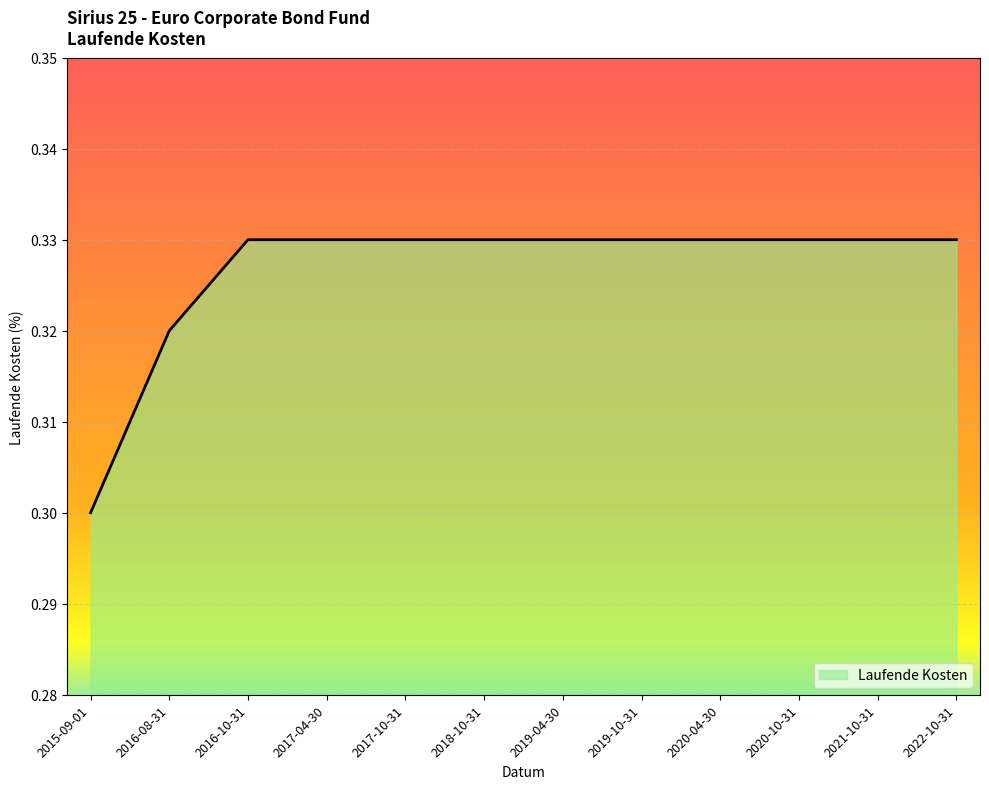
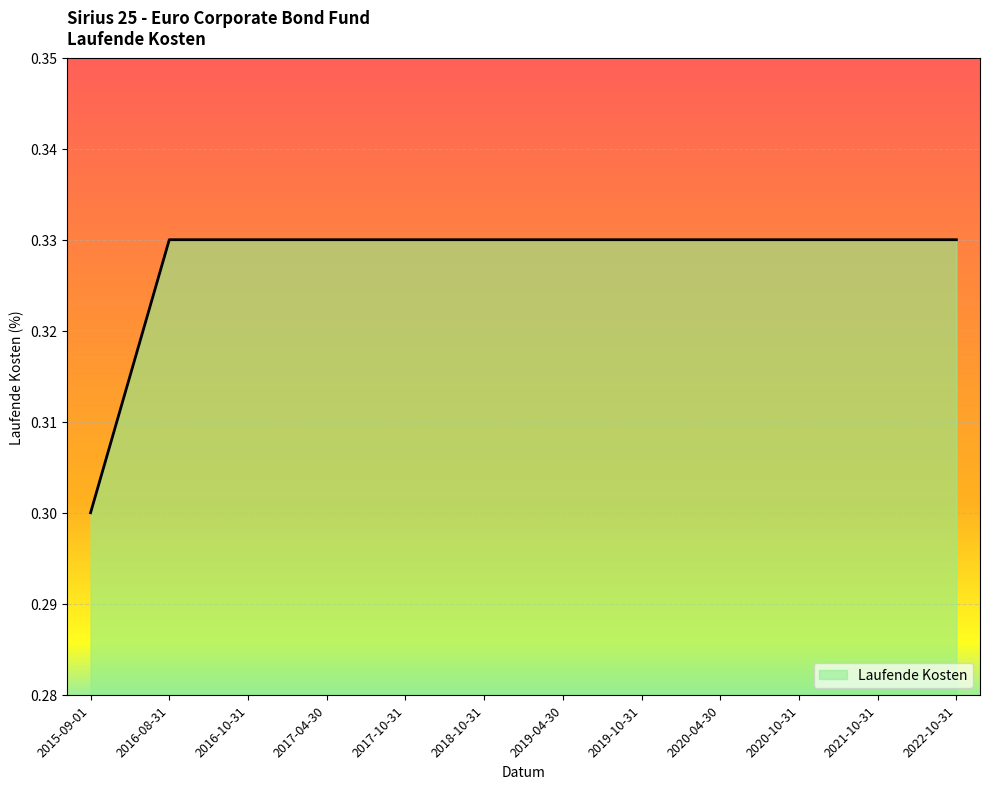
  {
    "2015-09-01": 0.30,
-   "2016-08-31": 0.32,
+   "2016-08-31": 0.33,
    "2016-10-31": 0.33,
    "2017-04-30": 0.33,
    "2017-10-31": 0.33,
    "2018-10-31": 0.33,
    "2019-04-30": 0.33,
    "2019-10-31": 0.33,
    "2020-04-30": 0.33,
    "2020-10-31": 0.33,
    "2021-10-31": 0.33,
    "2022-10-31": 0.33
  }
